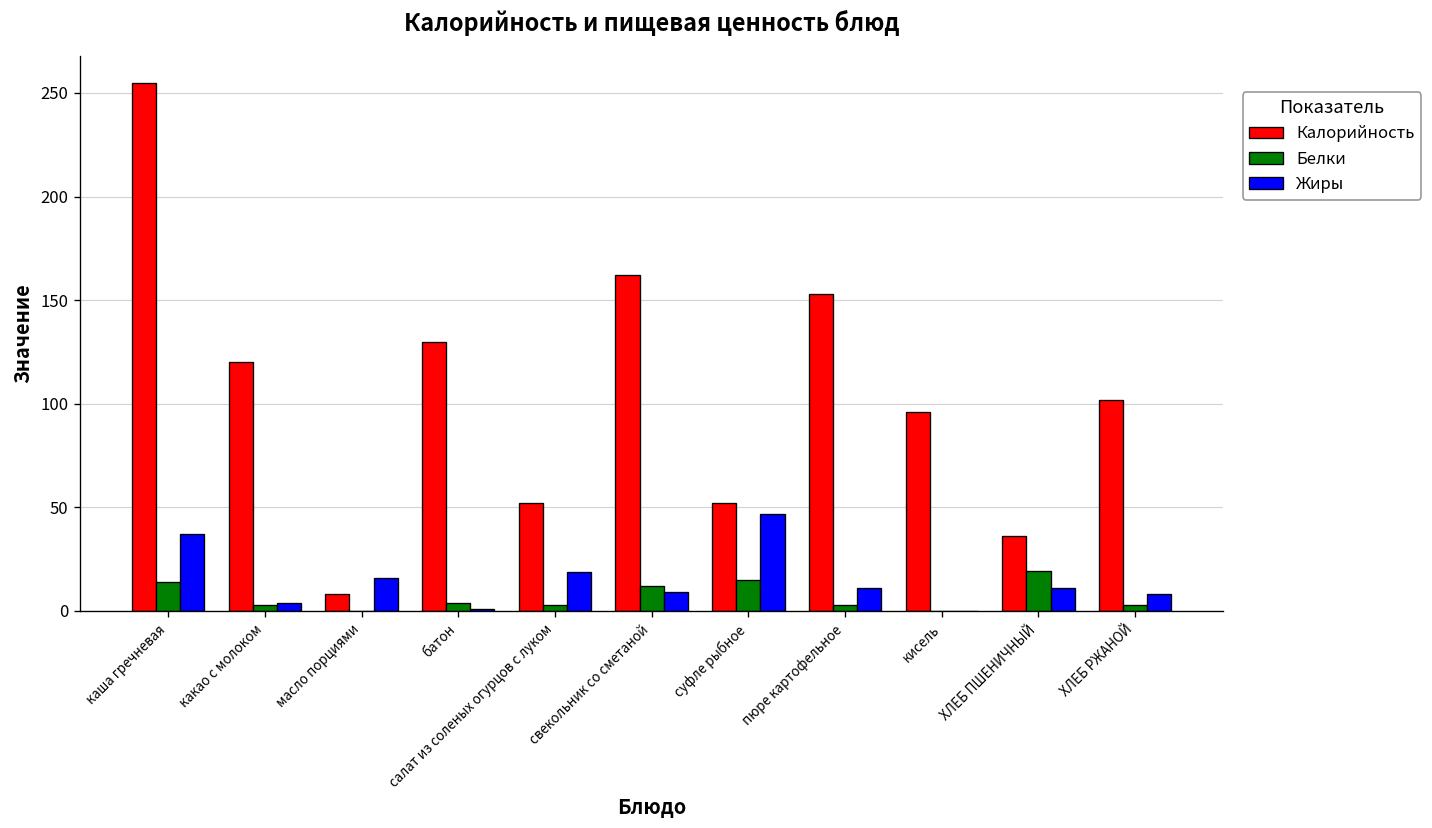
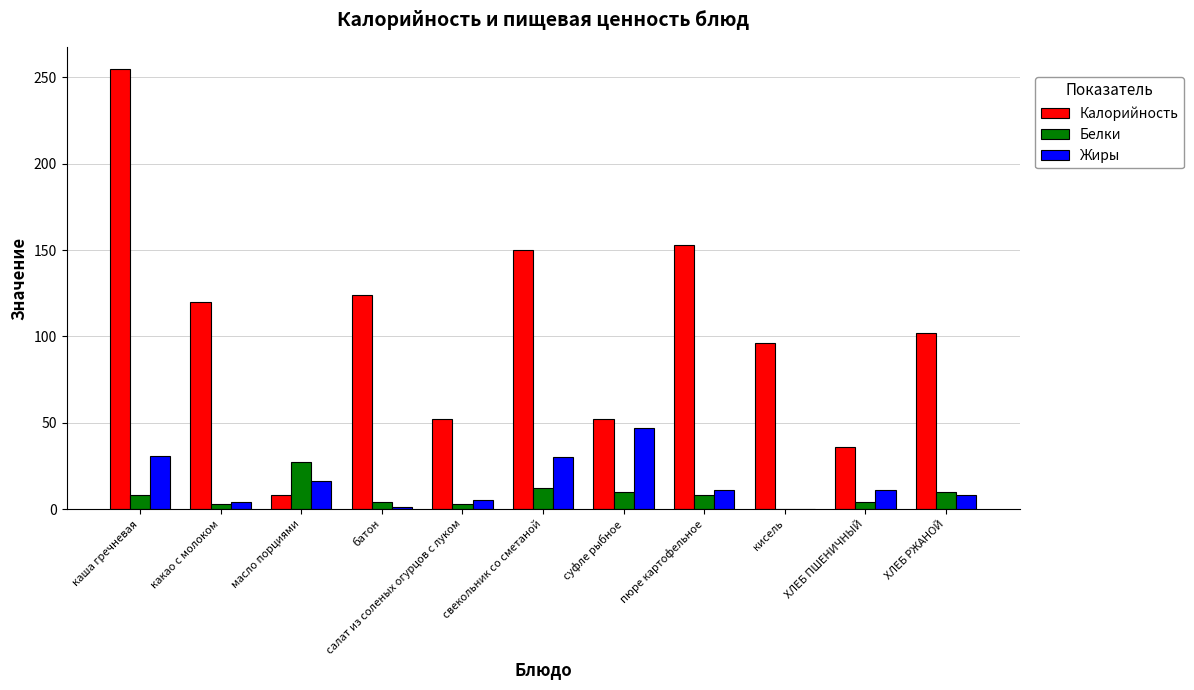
  {
    "Калорийность": {
      "каша гречневая": 255,
      "какао с молоком": 120,
      "масло порциями": 8,
-     "батон": 130,
+     "батон": 124,
      "салат из соленых огурцов с луком": 52,
-     "свекольник со сметаной": 162,
+     "свекольник со сметаной": 150,
      "суфле рыбное": 52,
      "пюре картофельное": 153,
      "кисель": 96,
      "ХЛЕБ ПШЕНИЧНЫЙ": 36,
      "ХЛЕБ РЖАНОЙ": 102
    },
    "Белки": {
-     "каша гречневая": 14,
+     "каша гречневая": 8,
      "какао с молоком": 3,
-     "масло порциями": 0,
+     "масло порциями": 27,
      "батон": 4,
      "салат из соленых огурцов с луком": 3,
      "свекольник со сметаной": 12,
-     "суфле рыбное": 15,
-     "пюре картофельное": 3,
+     "суфле рыбное": 10,
+     "пюре картофельное": 8,
      "кисель": 0,
-     "ХЛЕБ ПШЕНИЧНЫЙ": 19,
-     "ХЛЕБ РЖАНОЙ": 3
+     "ХЛЕБ ПШЕНИЧНЫЙ": 4,
+     "ХЛЕБ РЖАНОЙ": 10
    },
    "Жиры": {
-     "каша гречневая": 37,
+     "каша гречневая": 31,
      "какао с молоком": 4,
      "масло порциями": 16,
-     "салат из соленых огурцов с луком": 19,
-     "свекольник со сметаной": 9,
+     "салат из соленых огурцов с луком": 5,
+     "свекольник со сметаной": 30,
      "суфле рыбное": 47,
      "пюре картофельное": 11,
      "ХЛЕБ ПШЕНИЧНЫЙ": 11,
      "ХЛЕБ РЖАНОЙ": 8
    }
  }
